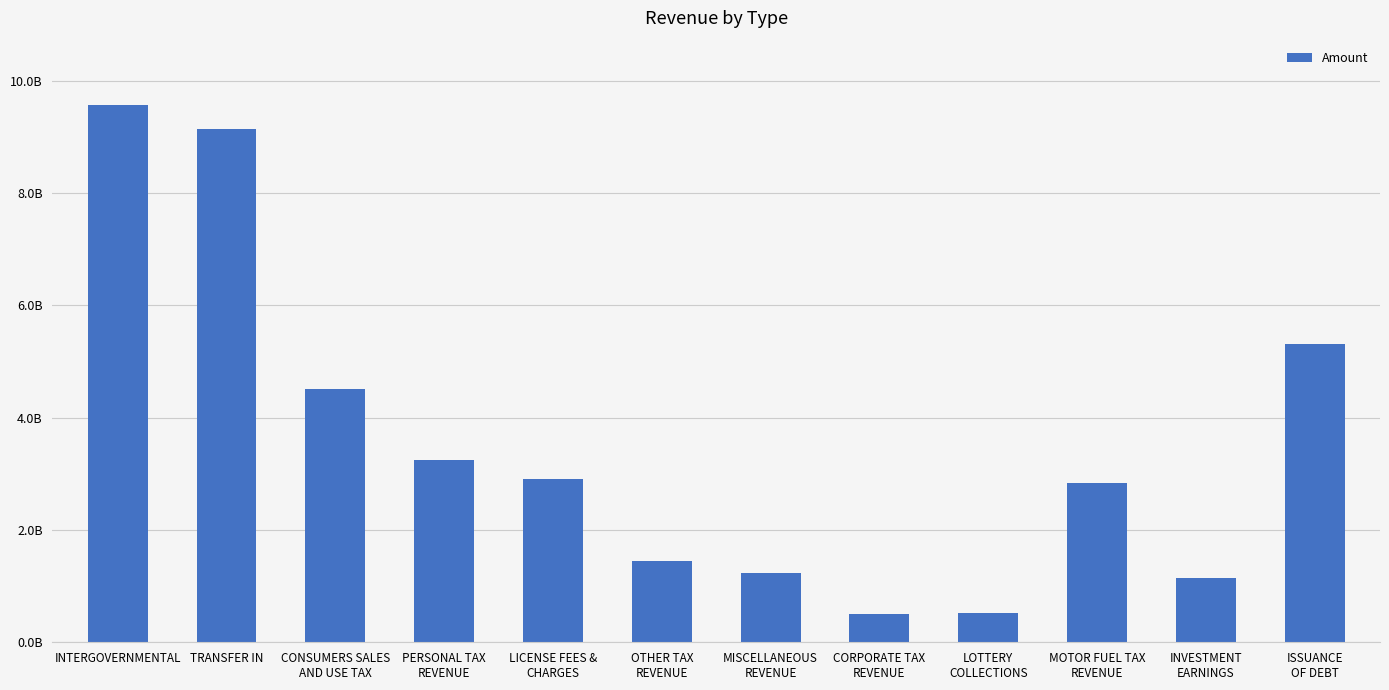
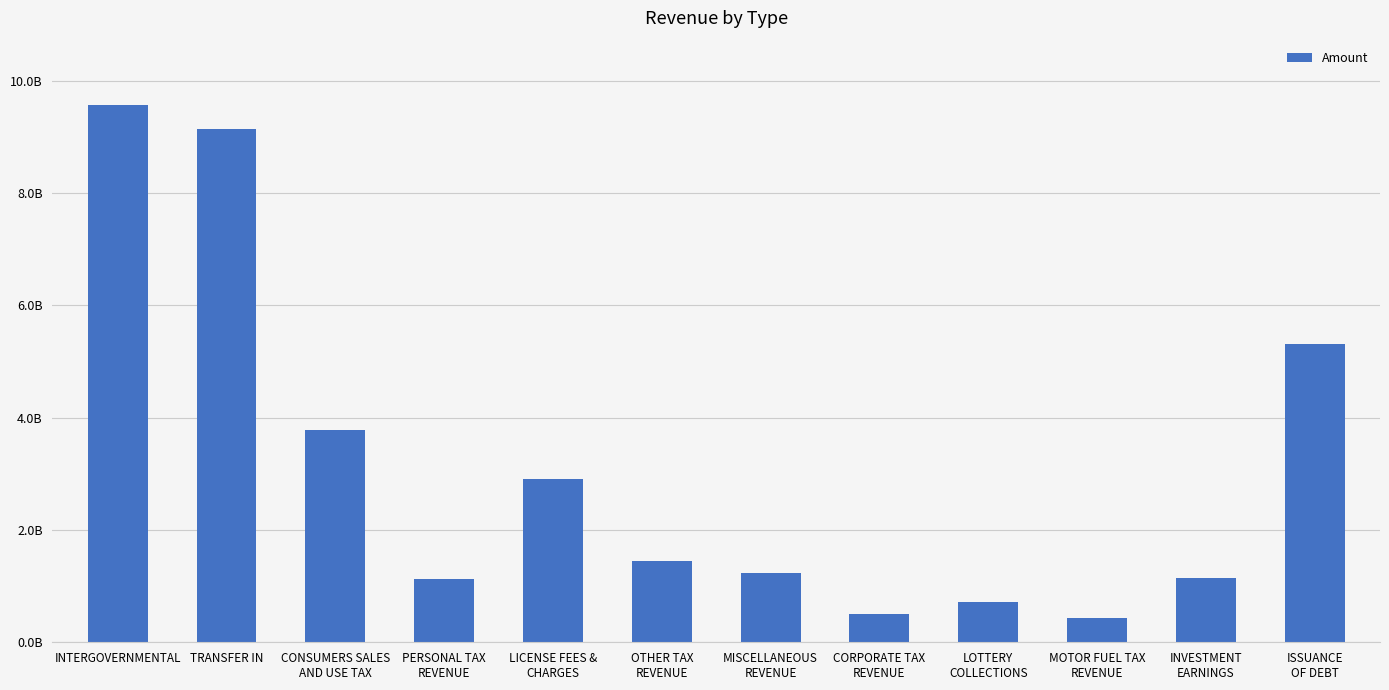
  {
    "INTERGOVERNMENTAL": 9600000000,
    "TRANSFER IN": 9100000000,
-   "CONSUMERS SALES AND USE TAX": 4500000000,
-   "PERSONAL TAX REVENUE": 3200000000,
+   "CONSUMERS SALES AND USE TAX": 3800000000,
+   "PERSONAL TAX REVENUE": 1100000000,
    "LICENSE FEES & CHARGES": 2900000000,
    "OTHER TAX REVENUE": 1400000000,
    "MISCELLANEOUS REVENUE": 1200000000,
    "CORPORATE TAX REVENUE": 500000000,
-   "LOTTERY COLLECTIONS": 500000000,
-   "MOTOR FUEL TAX REVENUE": 2800000000,
+   "LOTTERY COLLECTIONS": 700000000,
+   "MOTOR FUEL TAX REVENUE": 400000000,
    "INVESTMENT EARNINGS": 1100000000,
    "ISSUANCE OF DEBT": 5300000000
  }
